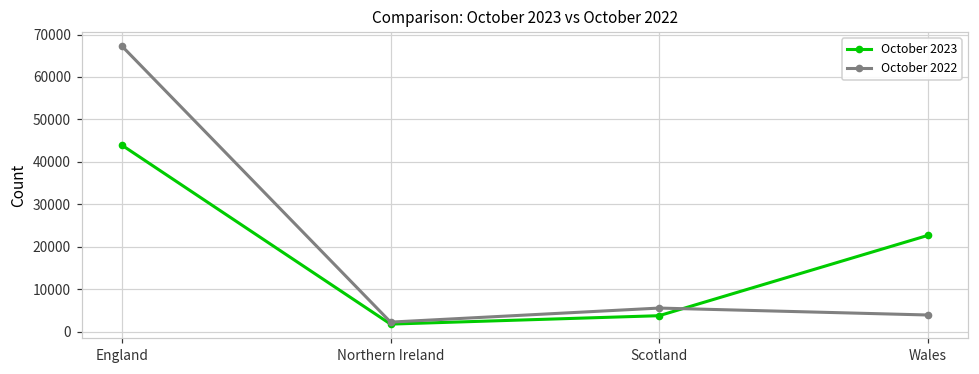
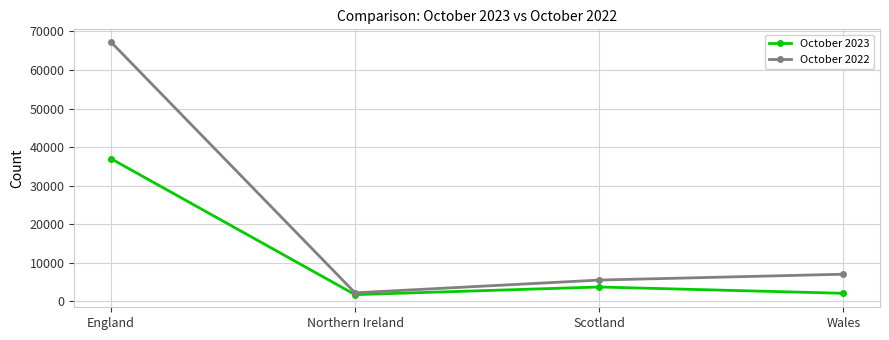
  {
    "October 2023": {
-     "England": 44000,
+     "England": 37000,
      "Scotland": 4000,
-     "Wales": 23000
+     "Wales": 2000
    },
    "October 2022": {
      "England": 67000,
      "Scotland": 6000,
-     "Wales": 4000
+     "Wales": 7000
    }
  }
